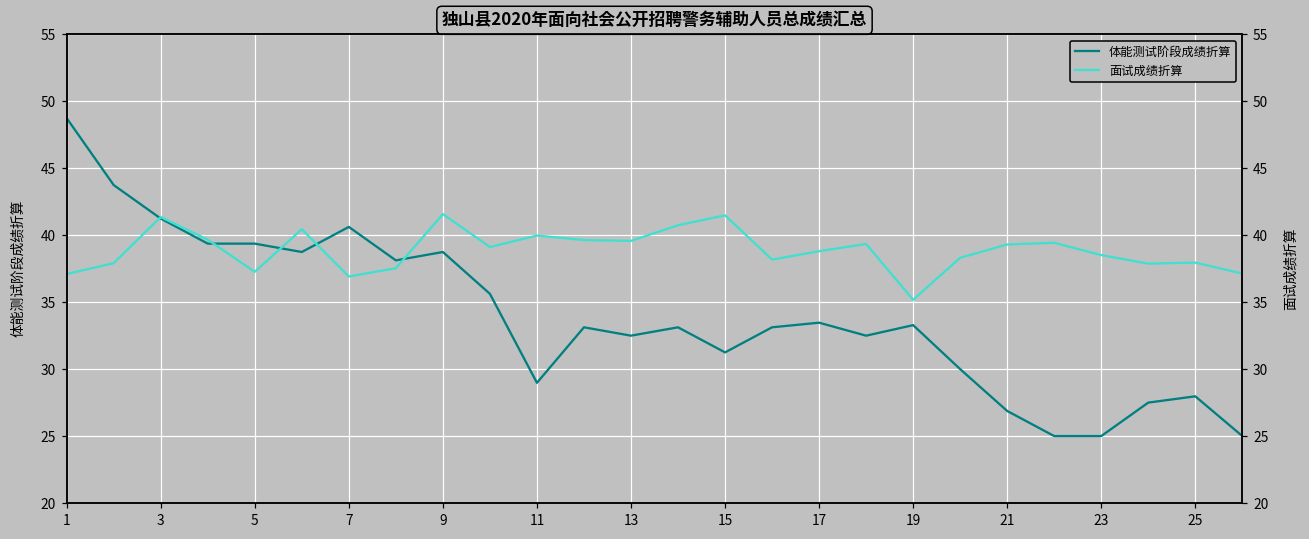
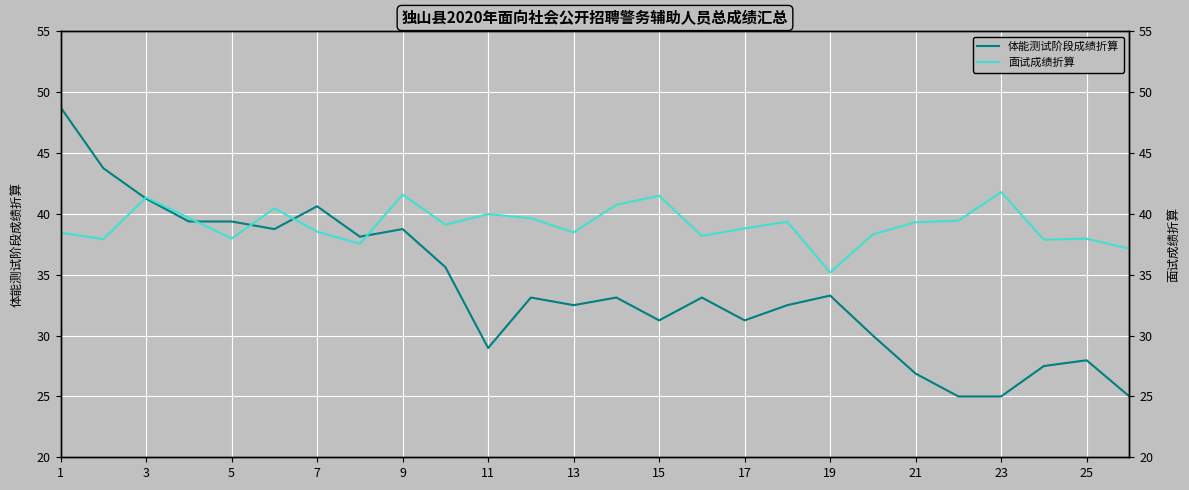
  {
    "体能测试阶段成绩折算": {
      "1": 48.8,
      "5": 39.4,
      "7": 40.6,
      "9": 38.8,
      "11": 29.0,
      "13": 32.5,
      "15": 31.3,
-     "17": 33.5,
+     "17": 31.3,
      "19": 33.3,
      "21": 26.9,
      "23": 25.0,
      "25": 28.0
    },
    "面试成绩折算": {
-     "1": 37.1,
-     "5": 37.3,
-     "7": 36.9,
+     "1": 38.5,
+     "5": 38.0,
+     "7": 38.5,
      "9": 41.6,
      "11": 40.0,
-     "13": 39.6,
+     "13": 38.5,
      "15": 41.5,
      "17": 38.8,
      "19": 35.2,
      "21": 39.3,
-     "23": 38.5,
+     "23": 41.8,
      "25": 38.0
    }
  }
